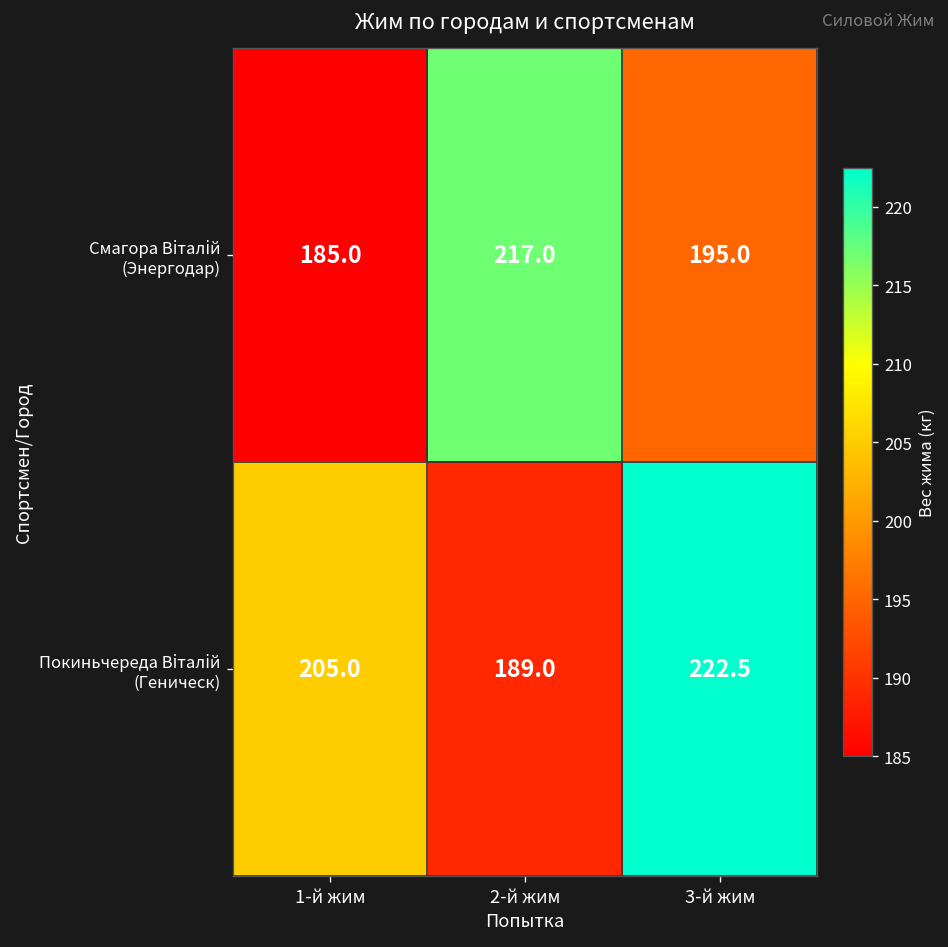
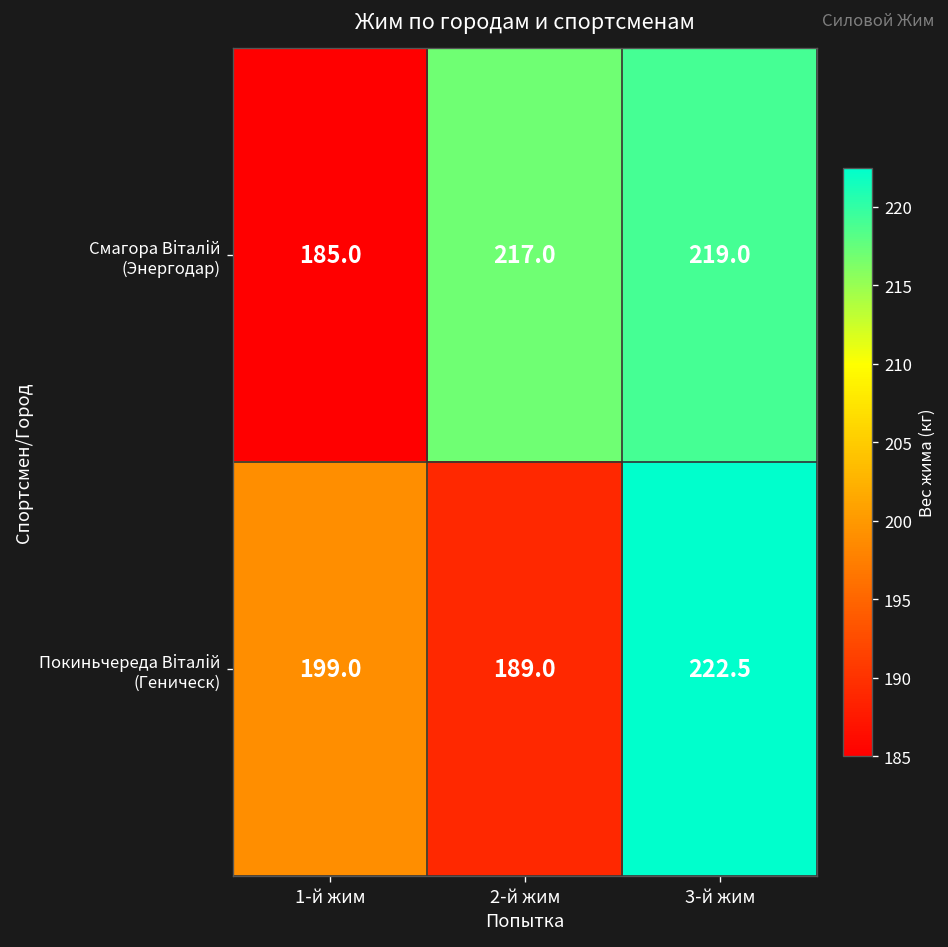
  {
    "Смагора Віталій (Энергодар)": {
      "1-й жим": 185.0,
      "2-й жим": 217.0,
-     "3-й жим": 195.0
+     "3-й жим": 219.0
    },
    "Покиньчереда Віталій (Геническ)": {
-     "1-й жим": 205.0,
+     "1-й жим": 199.0,
      "2-й жим": 189.0,
      "3-й жим": 222.5
    }
  }
